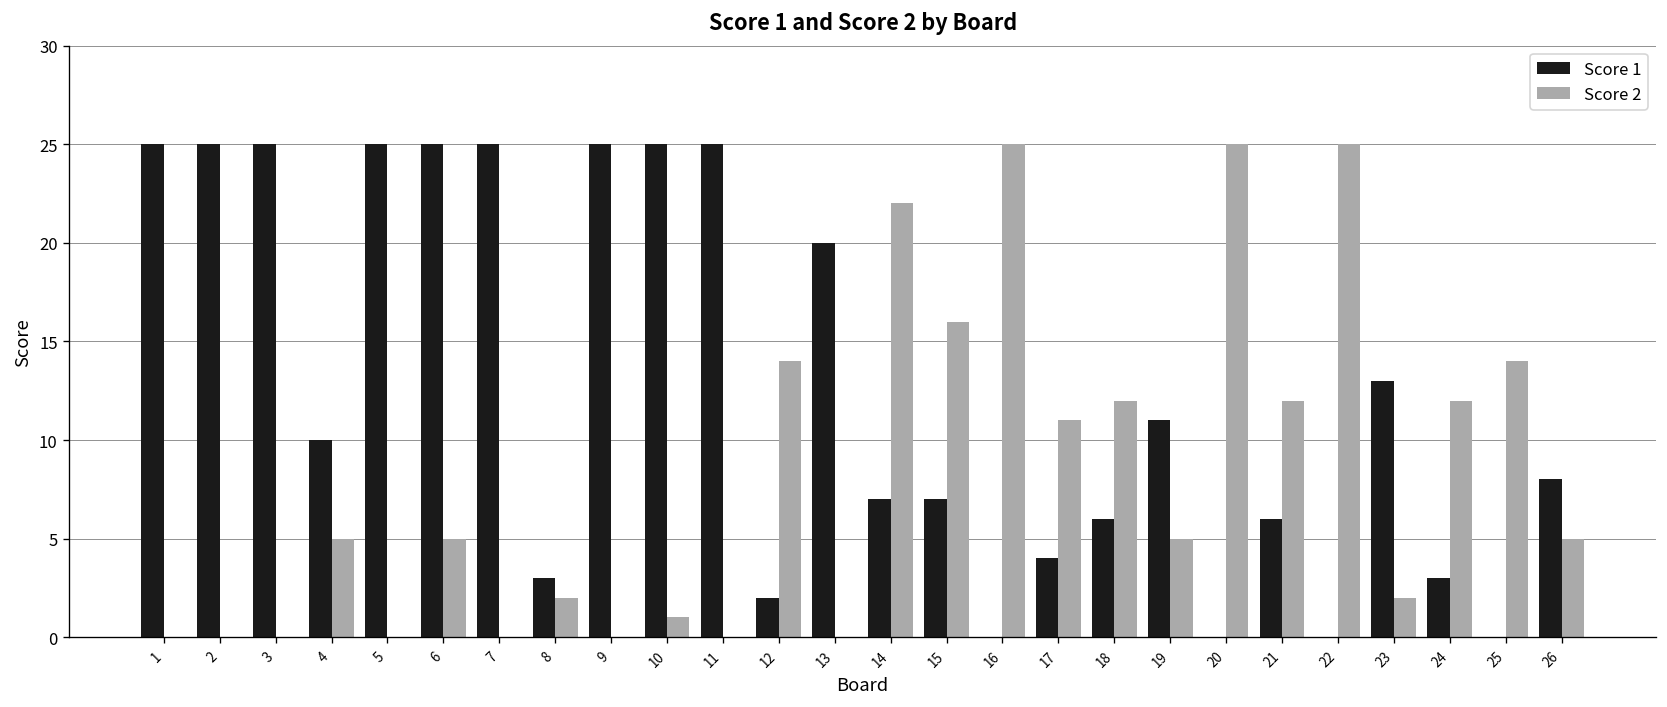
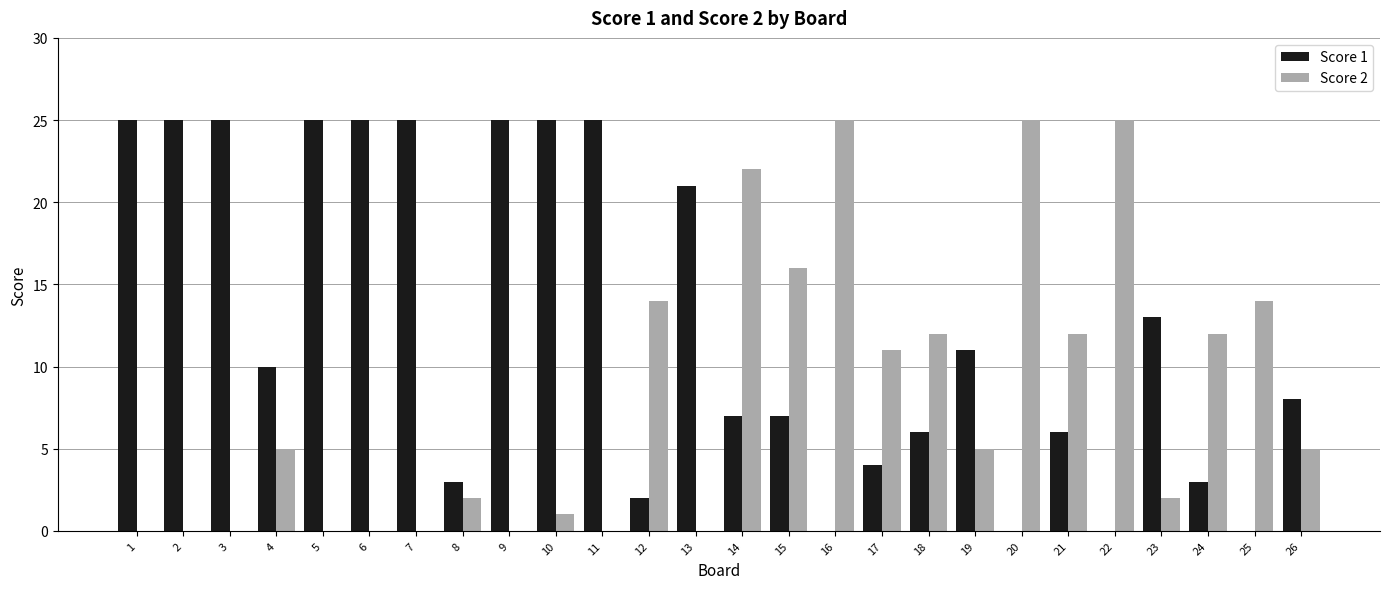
  {
    "Score 1": {
      "1": 25,
      "2": 25,
      "3": 25,
      "4": 10,
      "5": 25,
      "6": 25,
      "7": 25,
      "8": 3,
      "9": 25,
      "10": 25,
      "11": 25,
      "12": 2,
-     "13": 20,
+     "13": 21,
      "14": 7,
      "15": 7,
      "16": 0,
      "17": 4,
      "18": 6,
      "19": 11,
      "20": 0,
      "21": 6,
      "22": 0,
      "23": 13,
      "24": 3,
      "25": 0,
      "26": 8
    },
    "Score 2": {
      "1": 0,
      "2": 0,
      "3": 0,
      "4": 5,
      "5": 0,
-     "6": 5,
+     "6": 0,
      "7": 0,
      "8": 2,
      "9": 0,
      "10": 1,
      "11": 0,
      "12": 14,
      "13": 0,
      "14": 22,
      "15": 16,
      "16": 25,
      "17": 11,
      "18": 12,
      "19": 5,
      "20": 25,
      "21": 12,
      "22": 25,
      "23": 2,
      "24": 12,
      "25": 14,
      "26": 5
    }
  }
